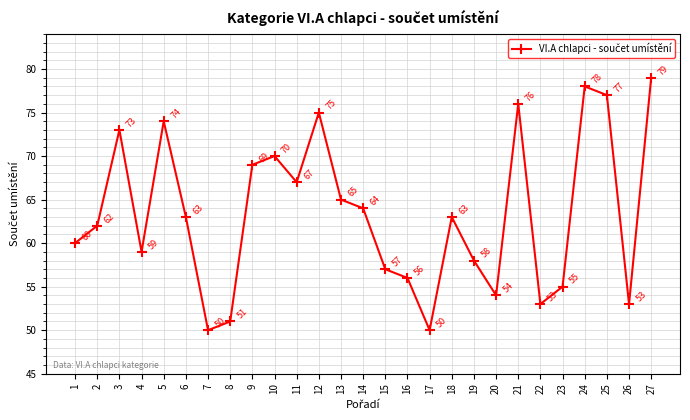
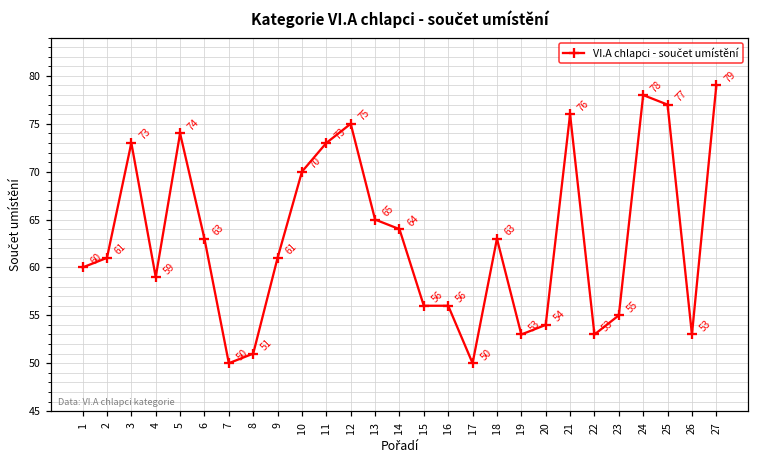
  {
    "1": 60,
-   "2": 62,
+   "2": 61,
    "3": 73,
    "4": 59,
    "5": 74,
    "6": 63,
    "7": 50,
    "8": 51,
-   "9": 69,
+   "9": 61,
    "10": 70,
-   "11": 67,
+   "11": 73,
    "12": 75,
    "13": 65,
    "14": 64,
-   "15": 57,
+   "15": 56,
    "16": 56,
    "17": 50,
    "18": 63,
-   "19": 58,
+   "19": 53,
    "20": 54,
    "21": 76,
    "22": 53,
    "23": 55,
    "24": 78,
    "25": 77,
    "26": 53,
    "27": 79
  }
